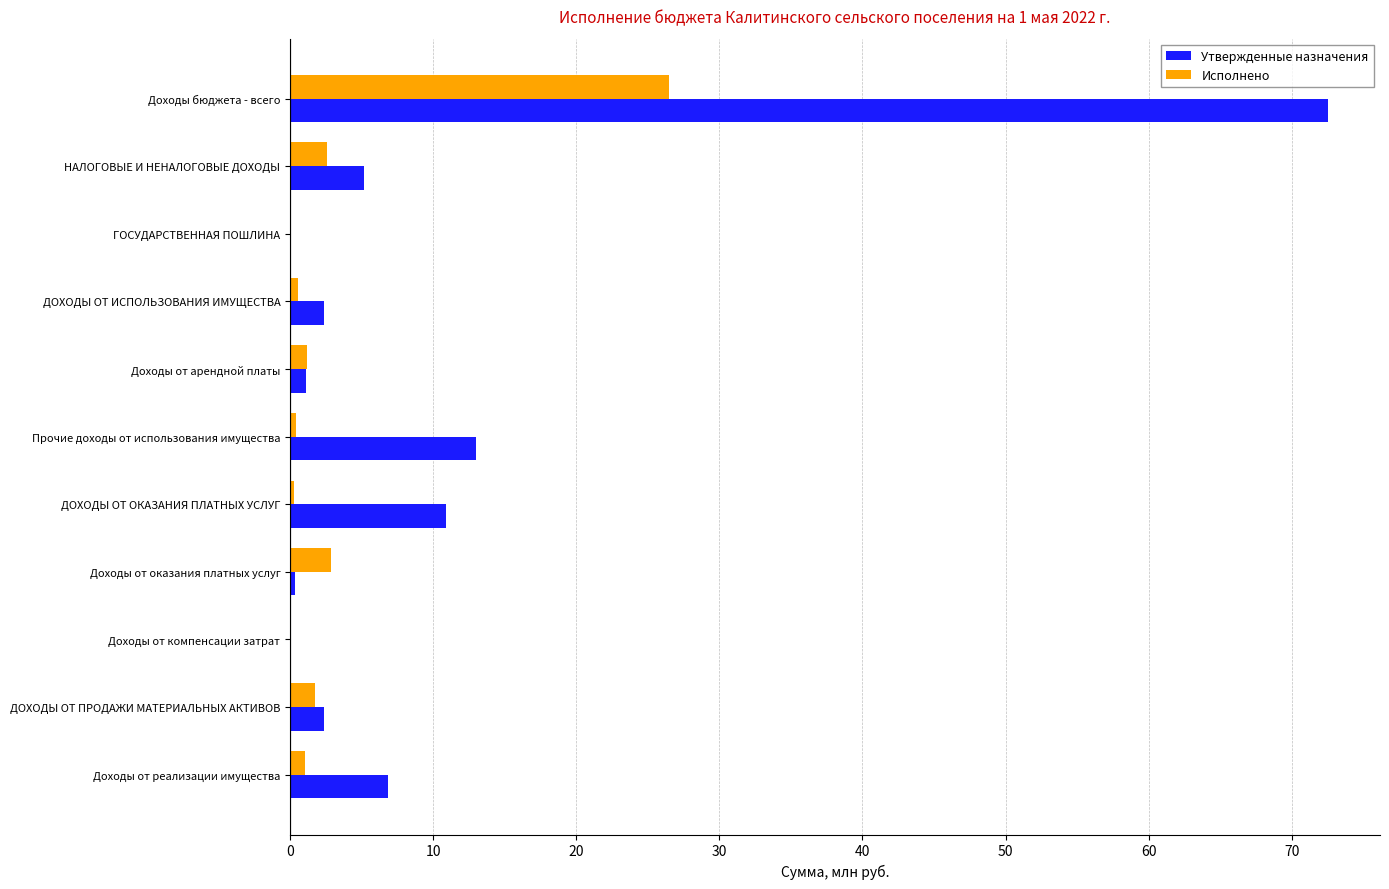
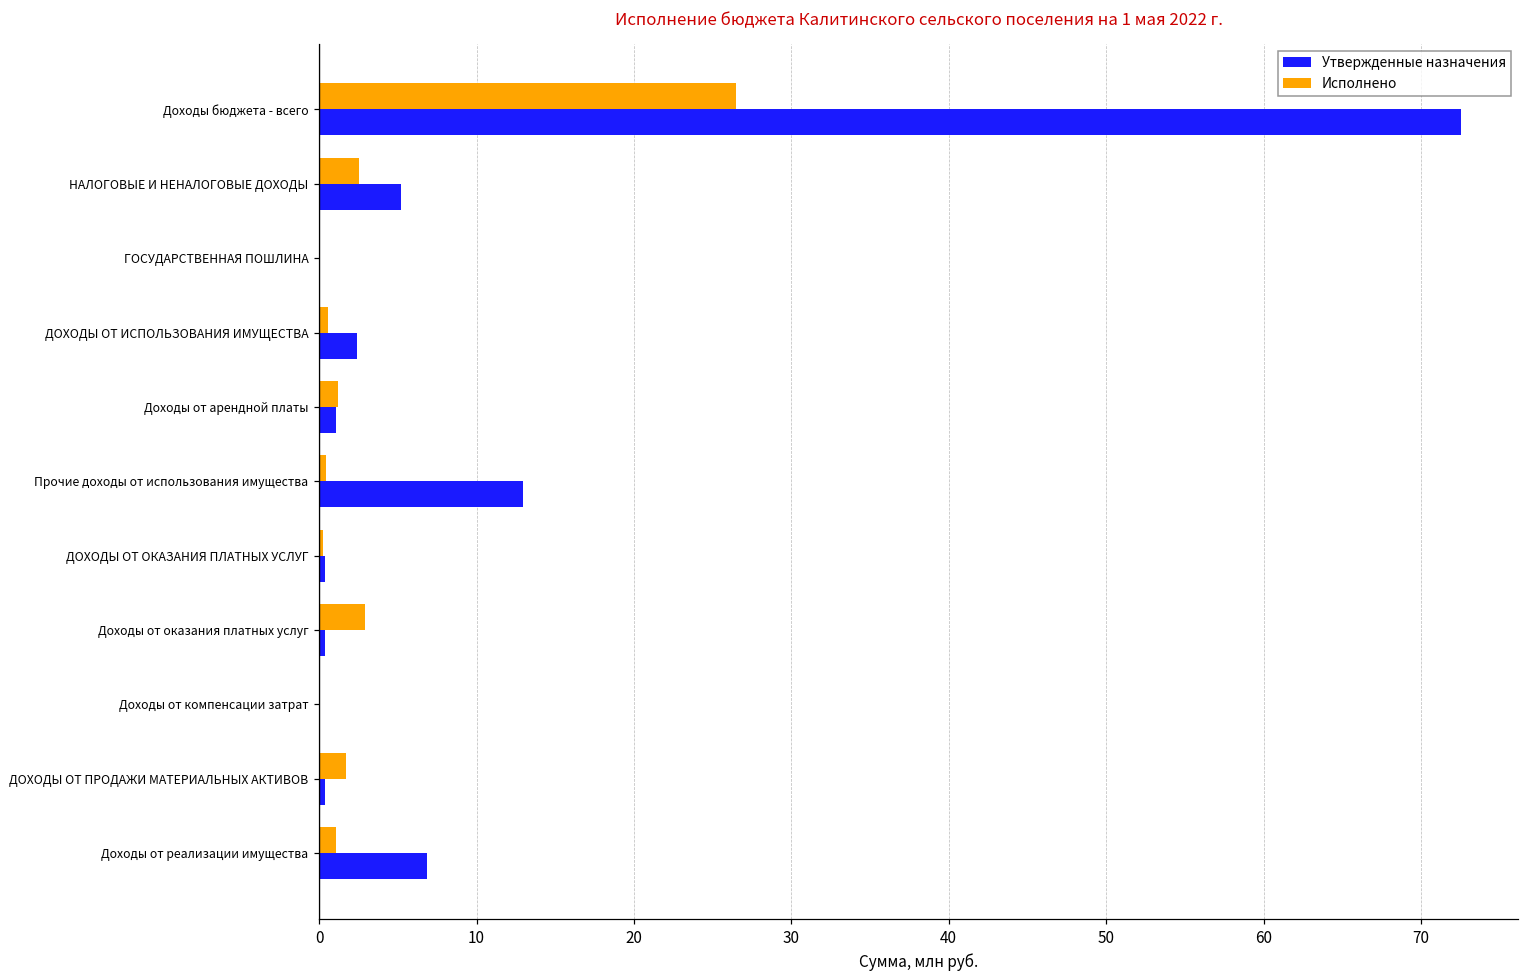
  {
    "Утвержденные назначения": {
      "Доходы бюджета - всего": 72.5,
      "НАЛОГОВЫЕ И НЕНАЛОГОВЫЕ ДОХОДЫ": 5.2,
      "ДОХОДЫ ОТ ИСПОЛЬЗОВАНИЯ ИМУЩЕСТВА": 2.4,
      "Доходы от арендной платы": 1.1,
      "Прочие доходы от использования имущества": 13.0,
-     "ДОХОДЫ ОТ ОКАЗАНИЯ ПЛАТНЫХ УСЛУГ": 10.9,
+     "ДОХОДЫ ОТ ОКАЗАНИЯ ПЛАТНЫХ УСЛУГ": 0.4,
      "Доходы от оказания платных услуг": 0.4,
-     "ДОХОДЫ ОТ ПРОДАЖИ МАТЕРИАЛЬНЫХ АКТИВОВ": 2.4,
+     "ДОХОДЫ ОТ ПРОДАЖИ МАТЕРИАЛЬНЫХ АКТИВОВ": 0.4,
      "Доходы от реализации имущества": 6.8
    },
    "Исполнено": {
      "Доходы бюджета - всего": 26.5,
      "НАЛОГОВЫЕ И НЕНАЛОГОВЫЕ ДОХОДЫ": 2.6,
      "ДОХОДЫ ОТ ИСПОЛЬЗОВАНИЯ ИМУЩЕСТВА": 0.6,
      "Доходы от арендной платы": 1.2,
      "Прочие доходы от использования имущества": 0.4,
      "ДОХОДЫ ОТ ОКАЗАНИЯ ПЛАТНЫХ УСЛУГ": 0.2,
      "Доходы от оказания платных услуг": 2.9,
      "ДОХОДЫ ОТ ПРОДАЖИ МАТЕРИАЛЬНЫХ АКТИВОВ": 1.7,
      "Доходы от реализации имущества": 1.1
    }
  }
